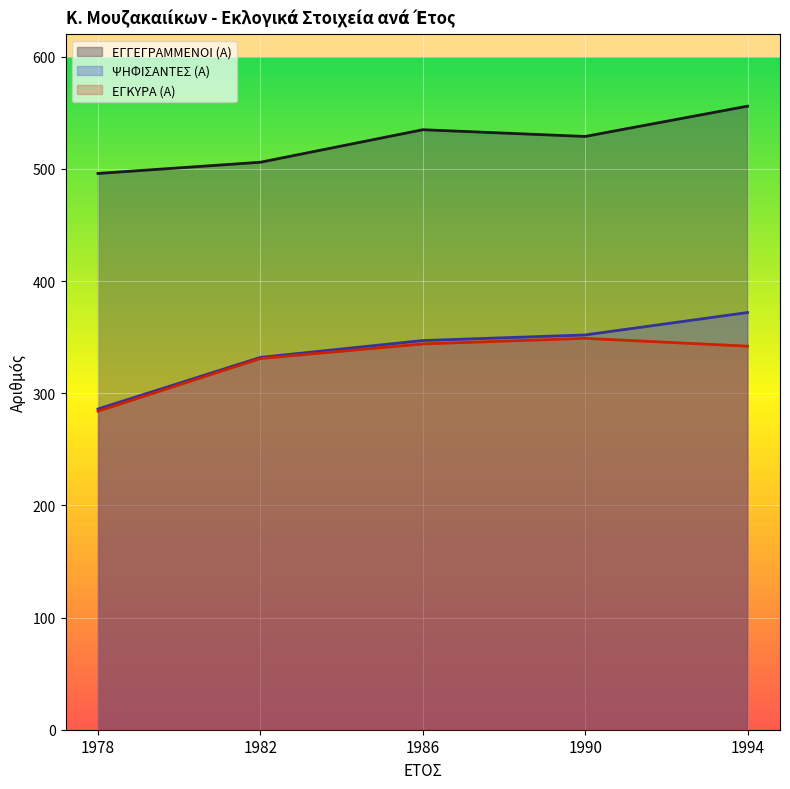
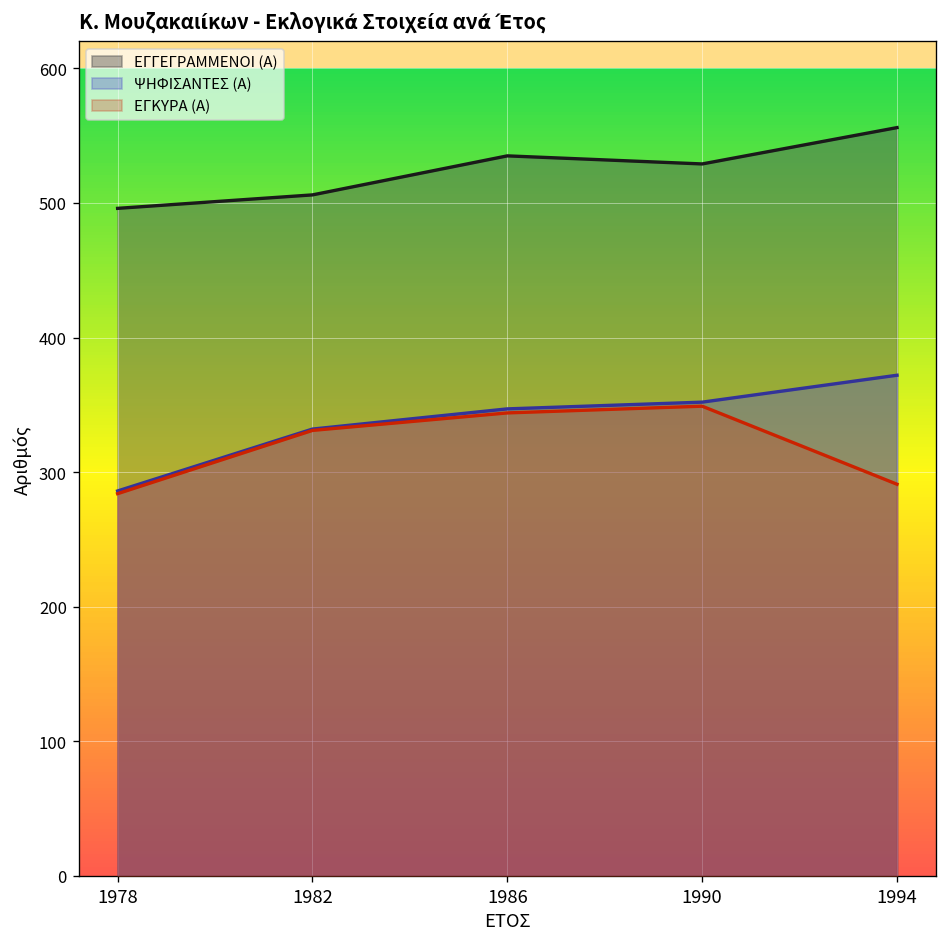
  {
    "ΕΓΓΕΓΡΑΜΜΕΝΟΙ (Α)": {
      "1978": 496,
      "1982": 506,
      "1986": 535,
      "1990": 529,
      "1994": 556
    },
    "ΨΗΦΙΣΑΝΤΕΣ (Α)": {
      "1986": 347,
      "1990": 352,
      "1994": 372
    },
    "ΕΓΚΥΡΑ (Α)": {
      "1986": 344,
      "1990": 349,
-     "1994": 342
+     "1994": 291
    }
  }
